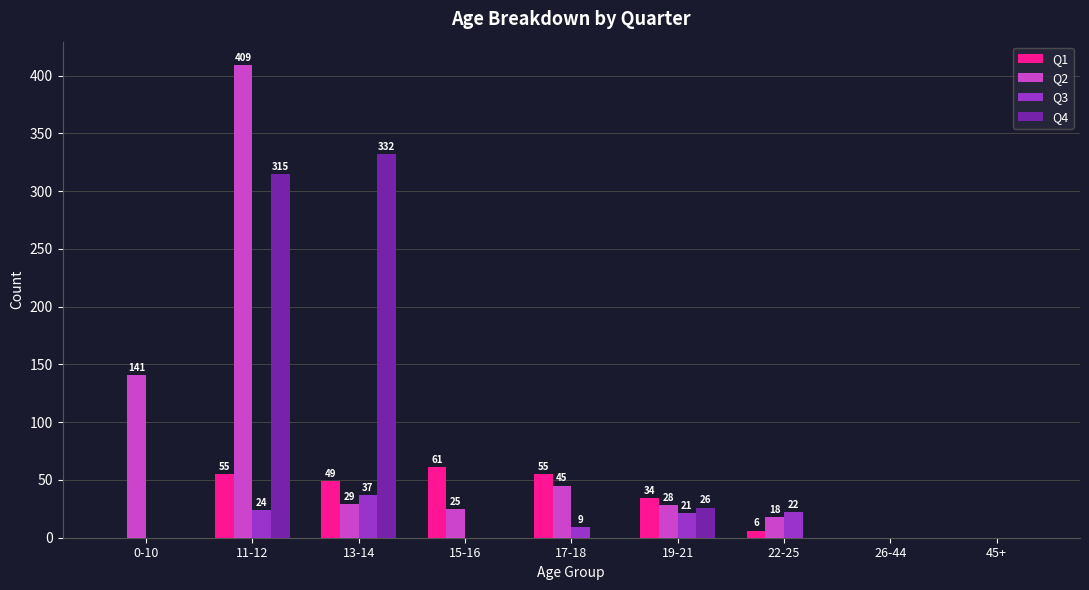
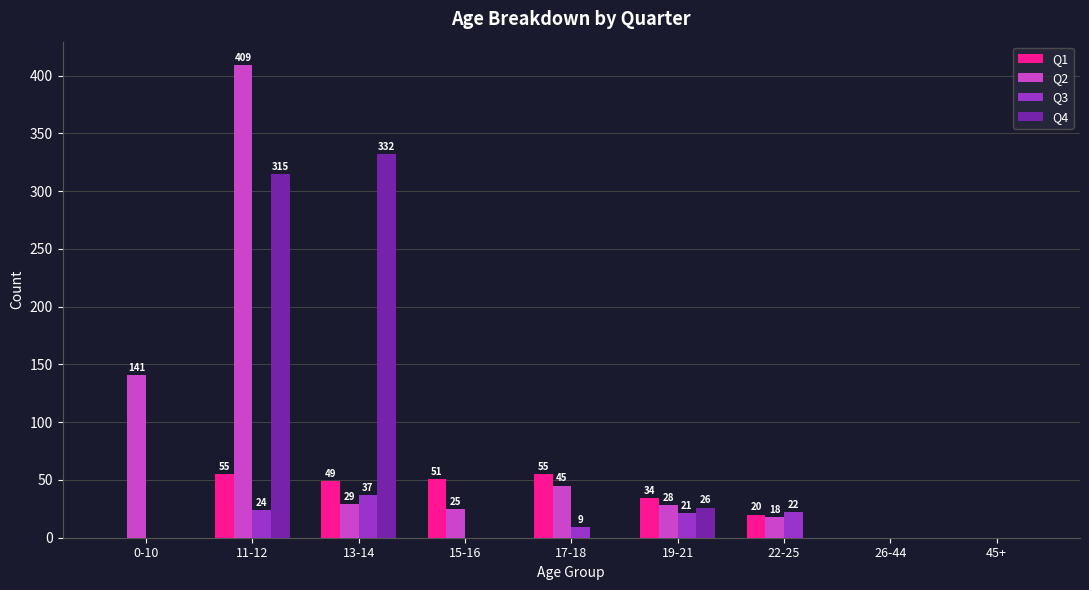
  {
    "Q1": {
      "11-12": 55,
      "13-14": 49,
-     "15-16": 61,
+     "15-16": 51,
      "17-18": 55,
      "19-21": 34,
-     "22-25": 6
+     "22-25": 20
    }
  }
